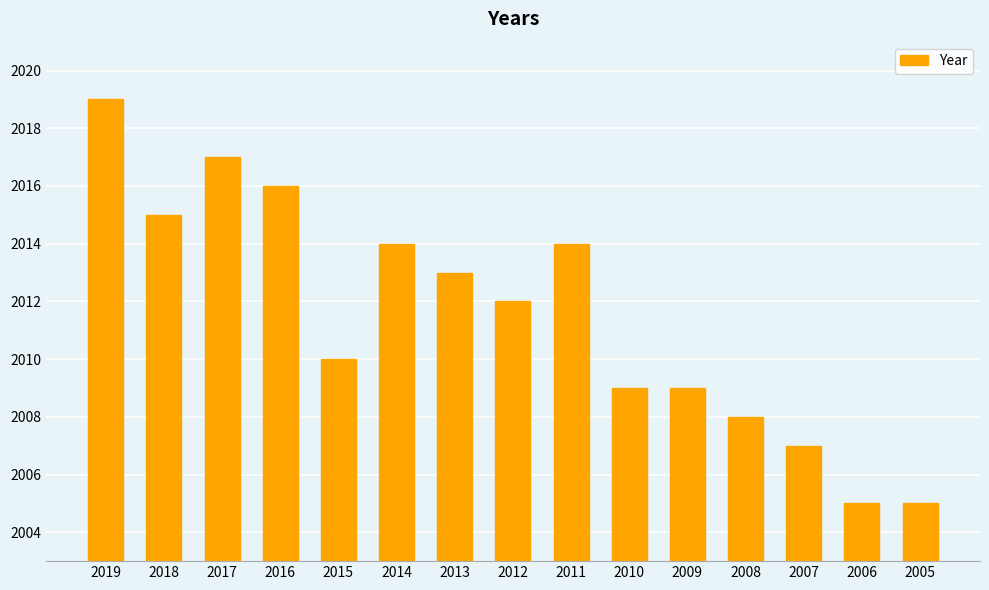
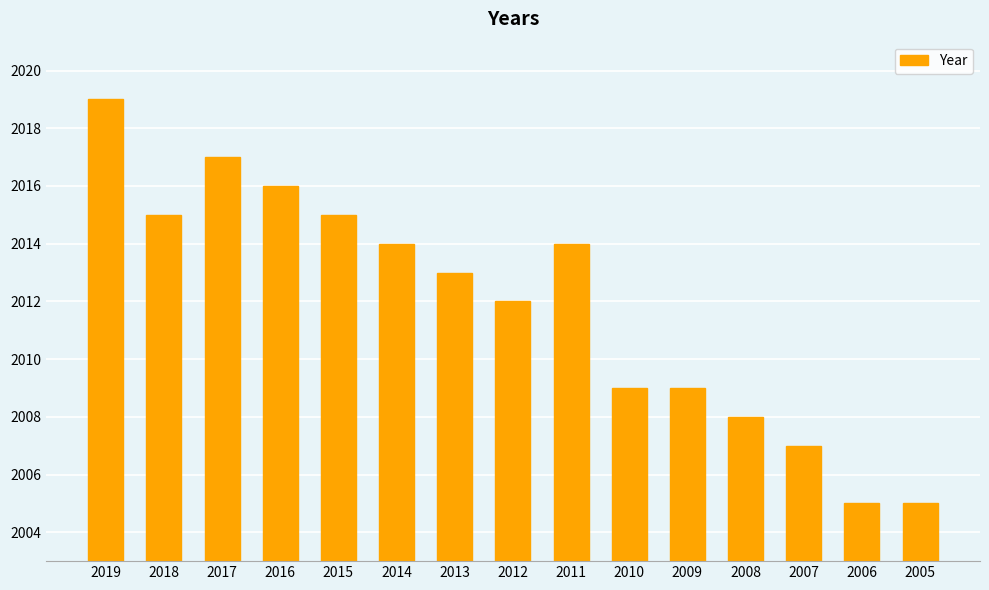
  {
    "2019": 2019,
    "2018": 2015,
    "2017": 2017,
    "2016": 2016,
-   "2015": 2010,
+   "2015": 2015,
    "2014": 2014,
    "2013": 2013,
    "2012": 2012,
    "2011": 2014,
    "2010": 2009,
    "2009": 2009,
    "2008": 2008,
    "2007": 2007,
    "2006": 2005,
    "2005": 2005
  }
